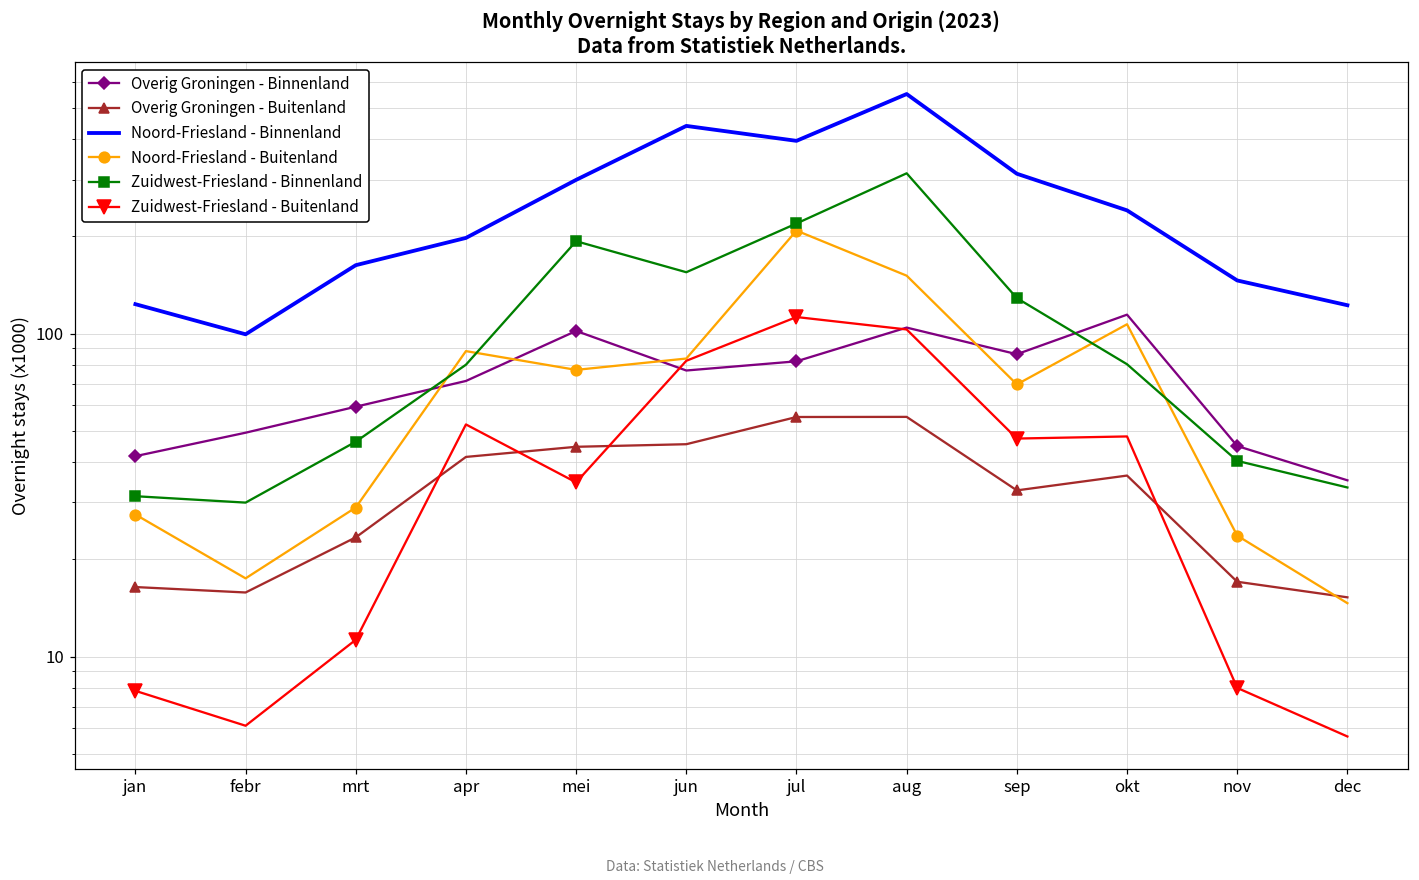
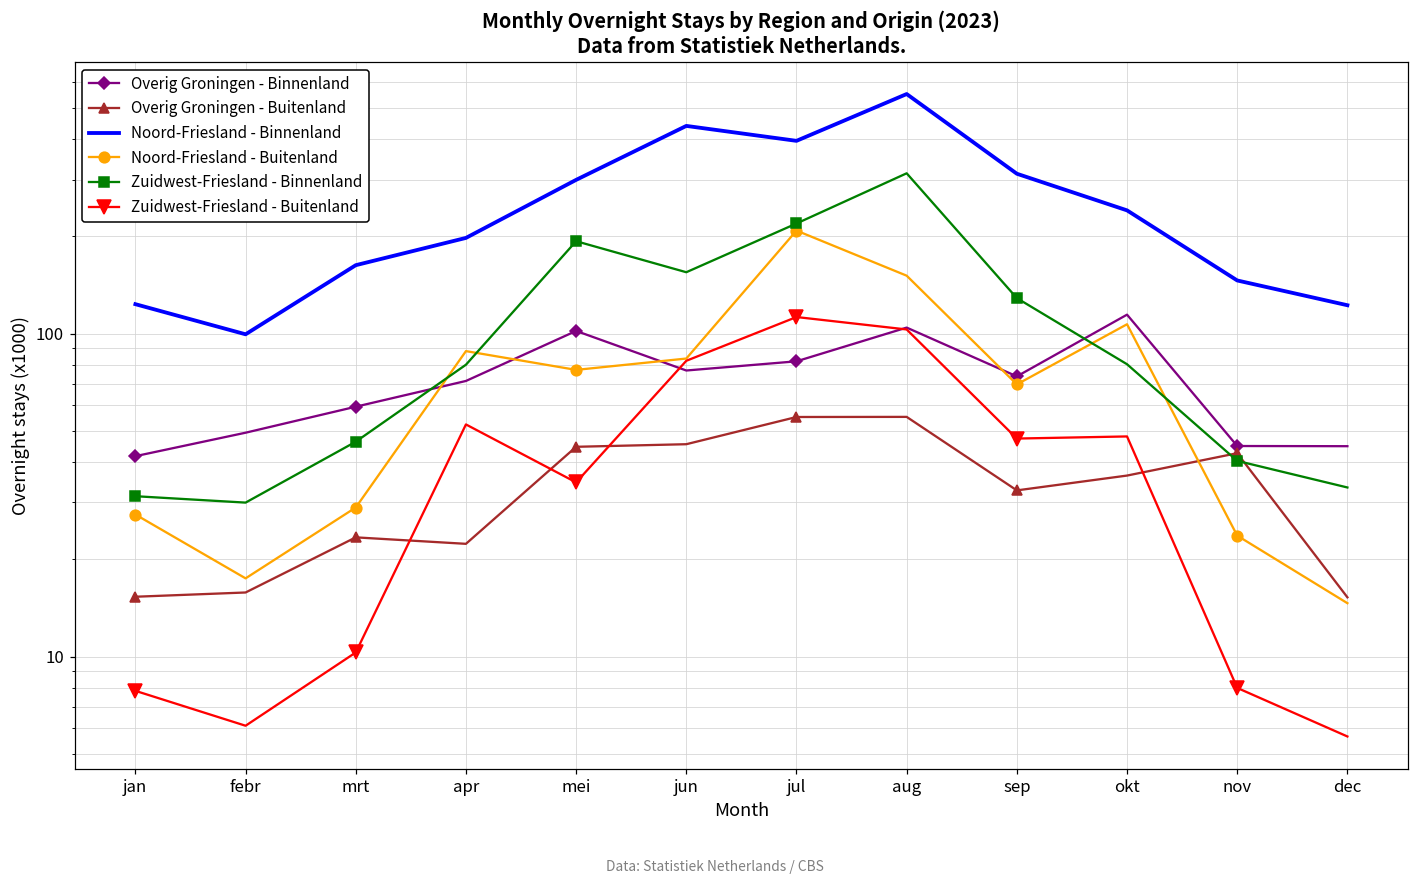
  {
    "Overig Groningen - Binnenland": {
      "jan": 42,
      "febr": 49,
      "mrt": 59,
      "apr": 71,
      "mei": 102,
      "jun": 77,
      "jul": 82,
-     "sep": 86,
+     "sep": 74,
      "okt": 115,
      "nov": 45,
-     "dec": 35
+     "dec": 45
    },
    "Overig Groningen - Buitenland": {
-     "jan": 16,
+     "jan": 15,
      "febr": 16,
      "mrt": 23,
-     "apr": 42,
+     "apr": 22,
      "mei": 45,
      "jun": 45,
      "jul": 55,
      "aug": 55,
      "sep": 33,
      "okt": 36,
-     "nov": 17,
+     "nov": 43,
      "dec": 15
    },
    "Noord-Friesland - Binnenland": {
      "jan": 123,
      "febr": 100,
      "mrt": 160,
      "apr": 200,
      "mei": 300,
      "jun": 440,
      "jul": 400,
      "aug": 550,
      "sep": 310,
      "okt": 240,
      "nov": 150,
      "dec": 122
    },
    "Noord-Friesland - Buitenland": {
      "jan": 28,
      "febr": 17,
      "mrt": 29,
      "apr": 88,
      "mei": 77,
      "jul": 210,
      "aug": 150,
      "sep": 70,
      "okt": 107,
      "nov": 24,
      "dec": 15
    },
    "Zuidwest-Friesland - Binnenland": {
      "jan": 31,
      "febr": 30,
      "mrt": 46,
      "apr": 80,
      "mei": 190,
      "jun": 150,
      "jul": 220,
      "aug": 310,
      "sep": 130,
      "okt": 80,
      "nov": 40,
      "dec": 33
    },
    "Zuidwest-Friesland - Buitenland": {
      "jan": 7.8,
      "febr": 6.1,
-     "mrt": 11.3,
+     "mrt": 10.3,
      "apr": 52,
      "mei": 35,
      "jul": 113,
      "sep": 47,
      "okt": 48,
      "nov": 8.0,
      "dec": 5.7
    }
  }
